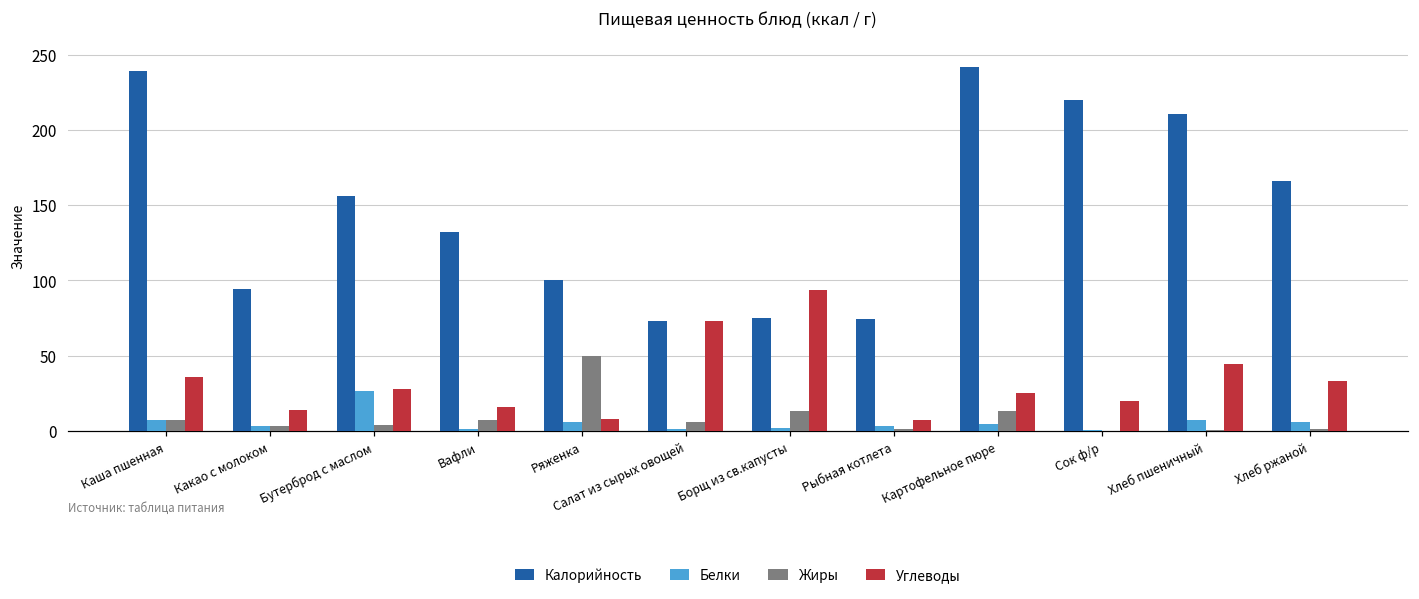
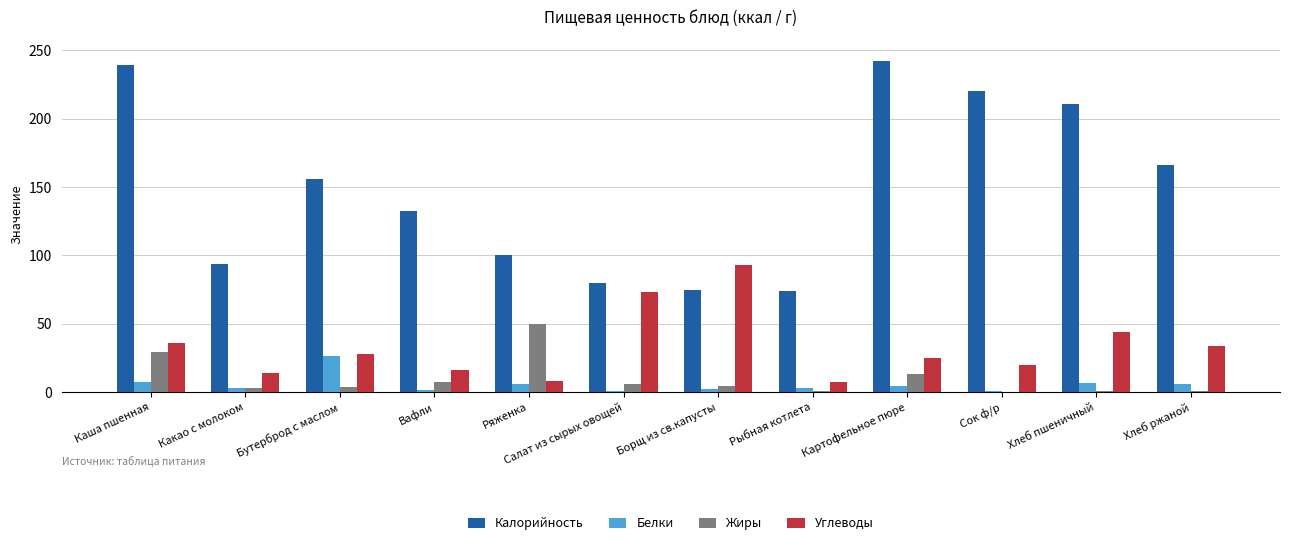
  {
    "Калорийность": {
      "Каша пшенная": 240,
      "Какао с молоком": 94,
      "Бутерброд с маслом": 156,
      "Вафли": 133,
      "Ряженка": 100,
-     "Салат из сырых овощей": 73,
+     "Салат из сырых овощей": 80,
      "Борщ из св.капусты": 75,
      "Рыбная котлета": 74,
      "Картофельное пюре": 242,
      "Сок ф/р": 220,
      "Хлеб пшеничный": 211,
      "Хлеб ржаной": 166
    },
    "Белки": {
      "Каша пшенная": 7,
      "Какао с молоком": 3,
      "Бутерброд с маслом": 26,
      "Ряженка": 6,
      "Борщ из св.капусты": 2,
      "Рыбная котлета": 3,
      "Картофельное пюре": 4,
      "Хлеб пшеничный": 7,
      "Хлеб ржаной": 6
    },
    "Жиры": {
-     "Каша пшенная": 7,
+     "Каша пшенная": 29,
      "Какао с молоком": 3,
      "Бутерброд с маслом": 4,
      "Вафли": 7,
      "Ряженка": 50,
      "Салат из сырых овощей": 6,
-     "Борщ из св.капусты": 13,
+     "Борщ из св.капусты": 4,
      "Картофельное пюре": 13,
      "Сок ф/р": 0
    },
    "Углеводы": {
      "Каша пшенная": 36,
      "Какао с молоком": 14,
      "Бутерброд с маслом": 28,
      "Вафли": 16,
      "Ряженка": 8,
      "Салат из сырых овощей": 73,
      "Борщ из св.капусты": 93,
      "Рыбная котлета": 7,
      "Картофельное пюре": 25,
      "Сок ф/р": 20,
      "Хлеб пшеничный": 44,
      "Хлеб ржаной": 33
    }
  }
